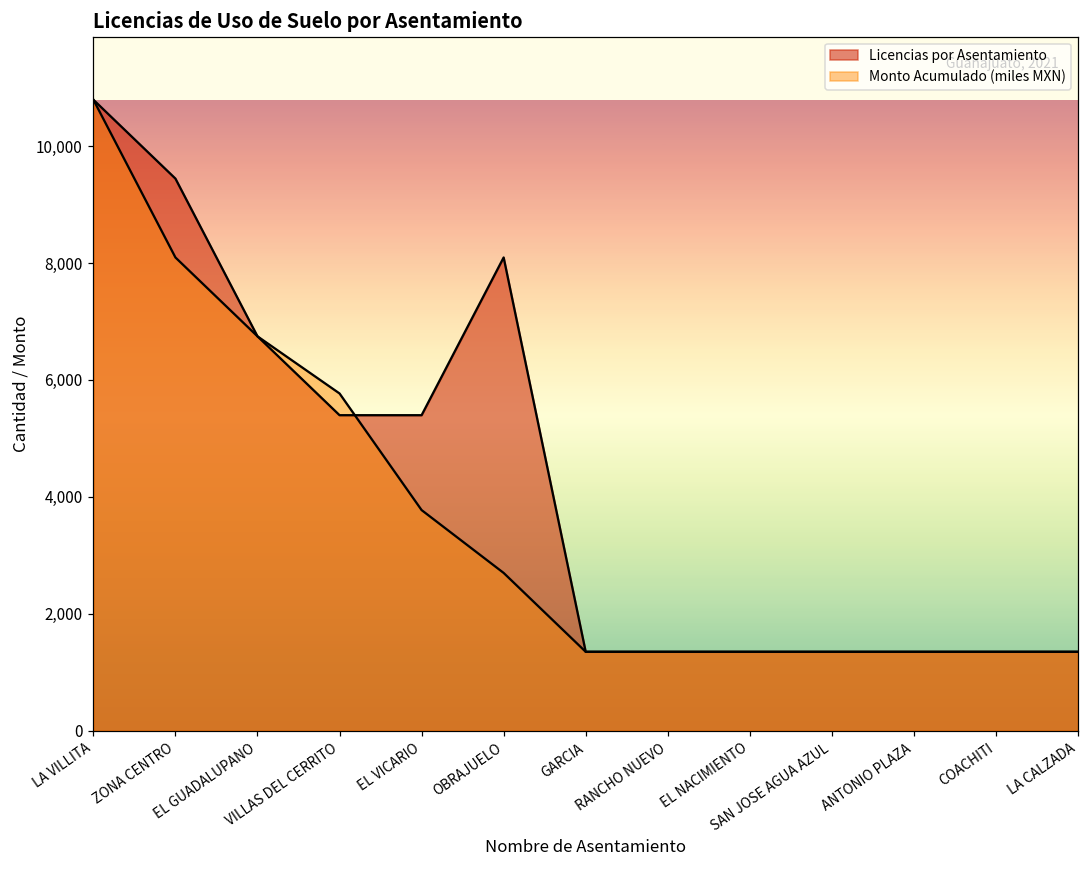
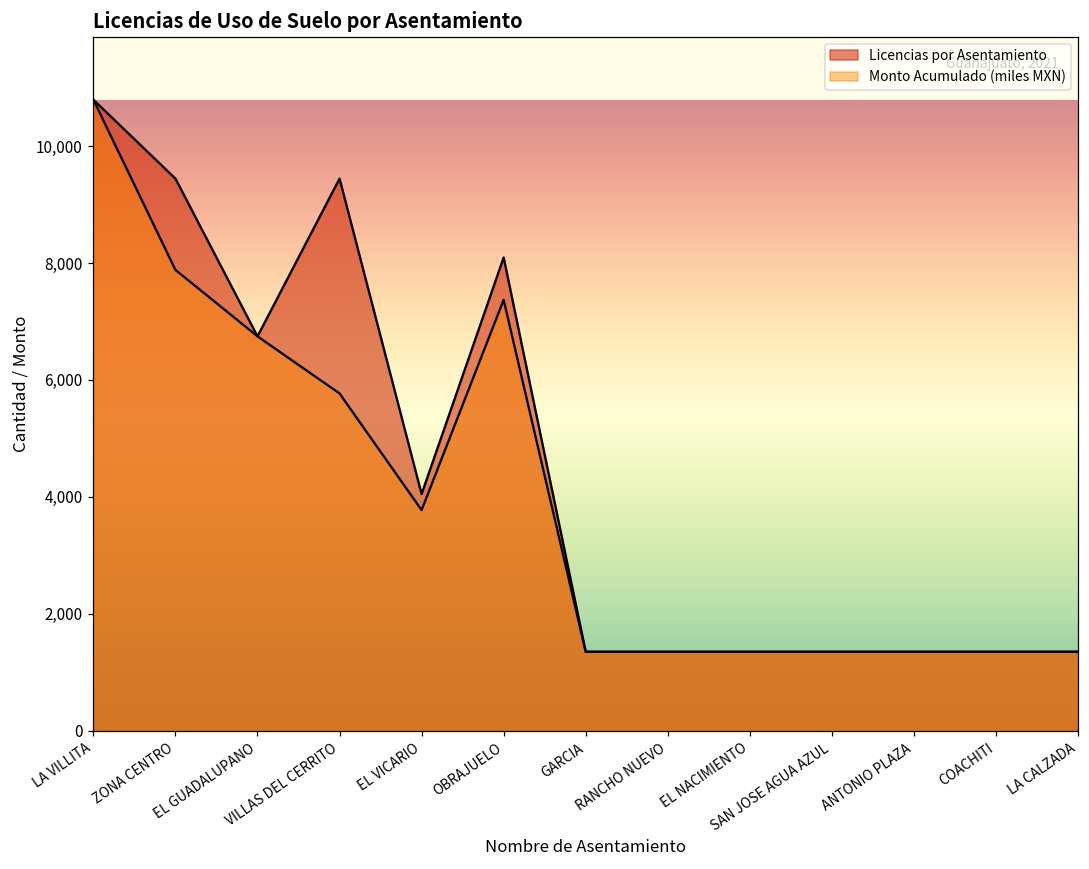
  {
    "Licencias por Asentamiento": {
      "ZONA CENTRO": "9,400",
-     "VILLAS DEL CERRITO": "5,400",
-     "EL VICARIO": "5,400",
+     "VILLAS DEL CERRITO": "9,400",
+     "EL VICARIO": "4,000",
      "OBRAJUELO": "8,100"
    },
    "Monto Acumulado (miles MXN)": {
-     "ZONA CENTRO": "8,100",
+     "ZONA CENTRO": "7,900",
      "VILLAS DEL CERRITO": "5,800",
      "EL VICARIO": "3,800",
-     "OBRAJUELO": "2,700"
+     "OBRAJUELO": "7,400"
    }
  }
